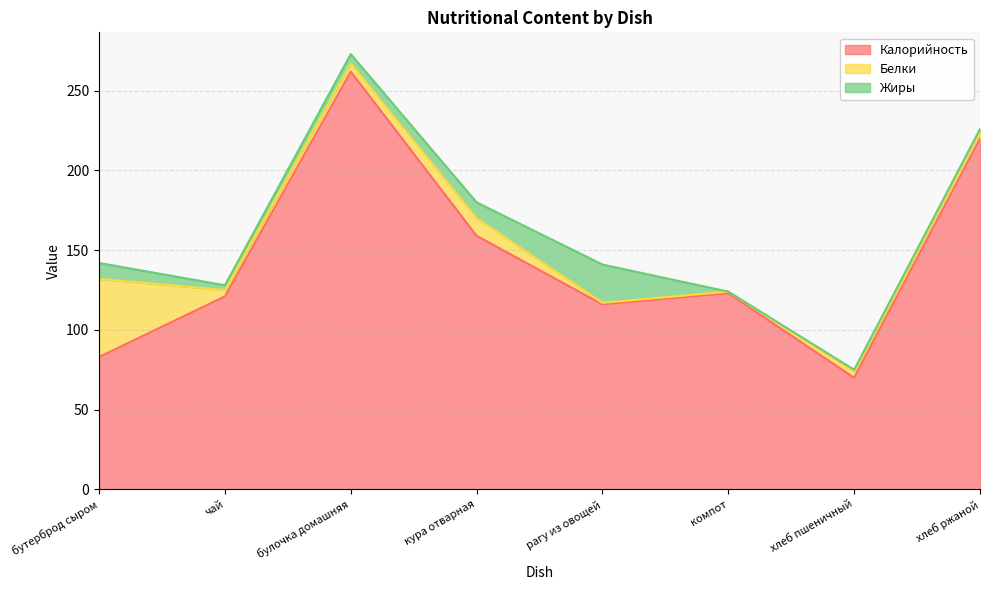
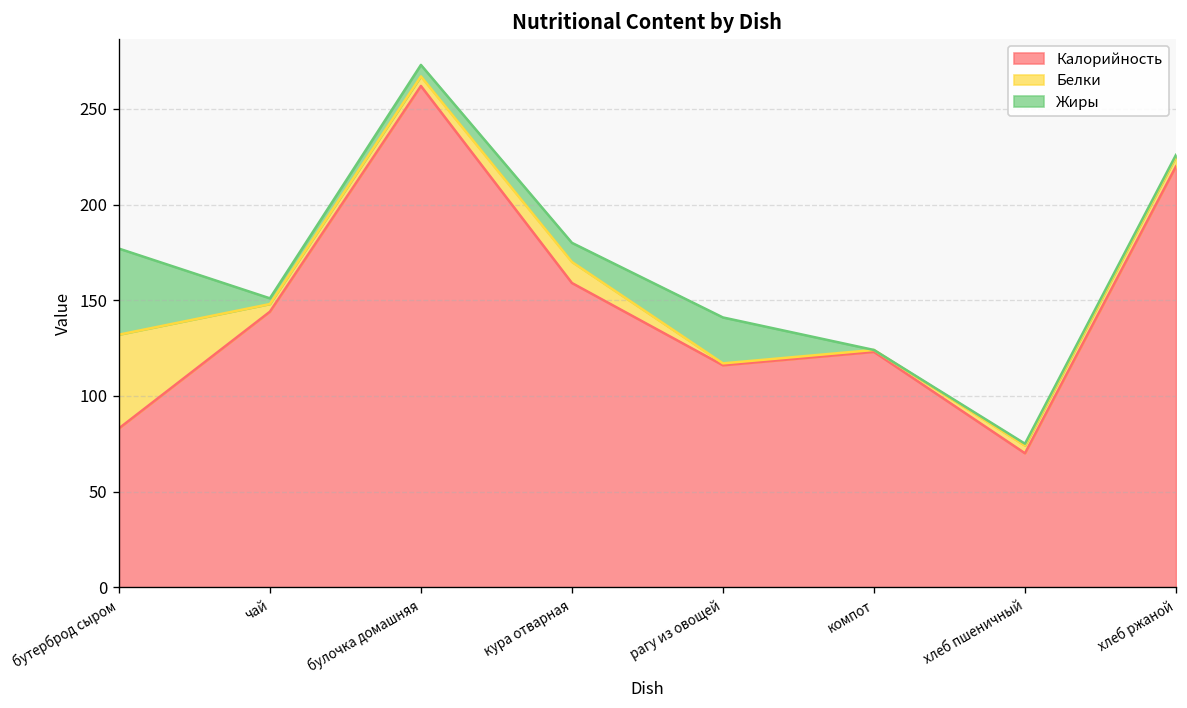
  {
    "Калорийность": {
      "бутерброд сыром": 83,
-     "чай": 121,
+     "чай": 144,
      "булочка домашняя": 262,
      "кура отварная": 159,
      "хлеб пшеничный": 70,
      "хлеб ржаной": 220
    },
    "Белки": {
      "бутерброд сыром": 49,
      "чай": 4,
      "булочка домашняя": 5,
      "кура отварная": 11
    },
    "Жиры": {
-     "бутерброд сыром": 10,
+     "бутерброд сыром": 45,
      "чай": 3,
      "булочка домашняя": 6,
      "кура отварная": 10,
      "рагу из овощей": 24
    }
  }
